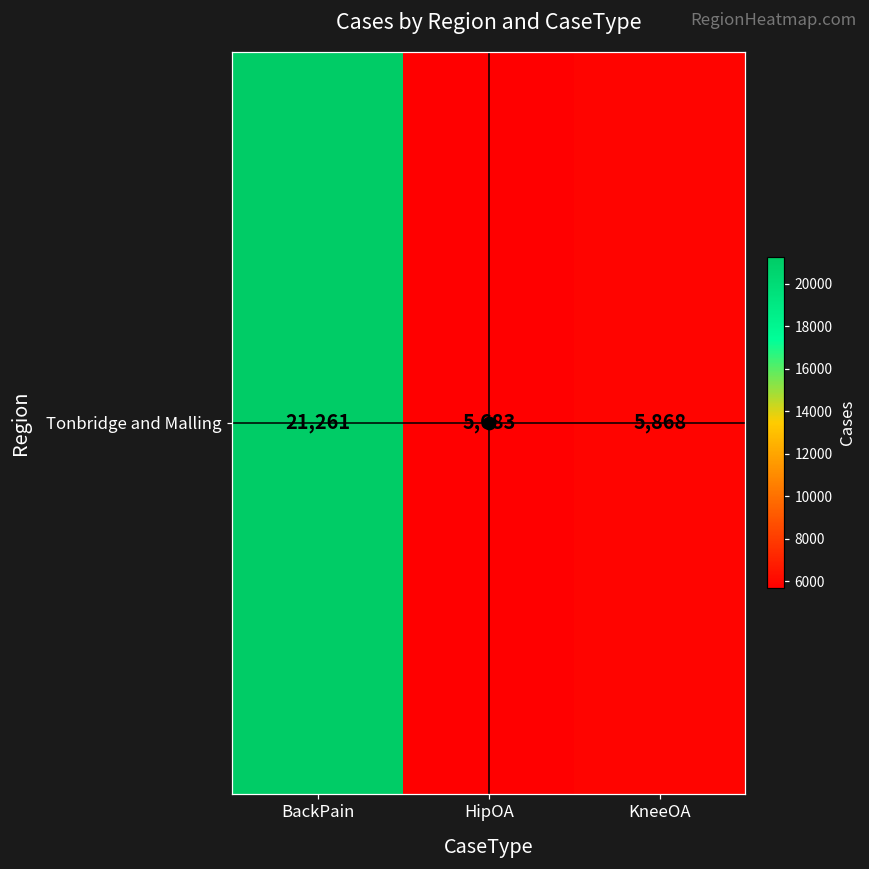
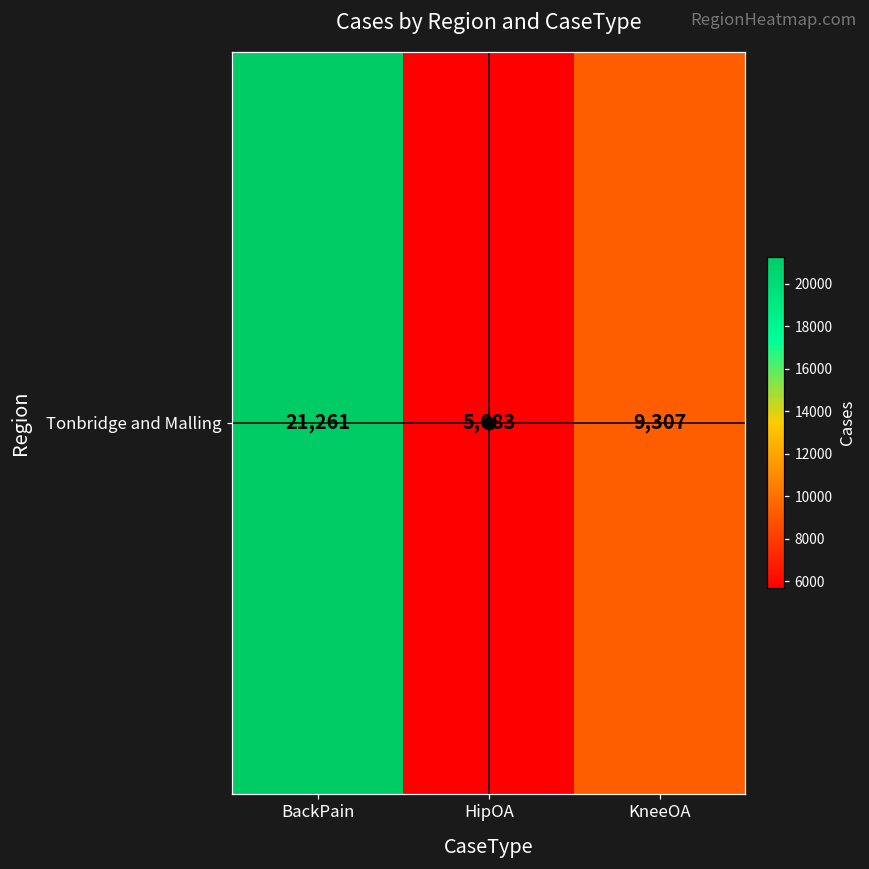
  {
    "Tonbridge and Malling": {
      "BackPain": "21,261",
-     "KneeOA": "5,868"
+     "KneeOA": "9,307"
    }
  }
